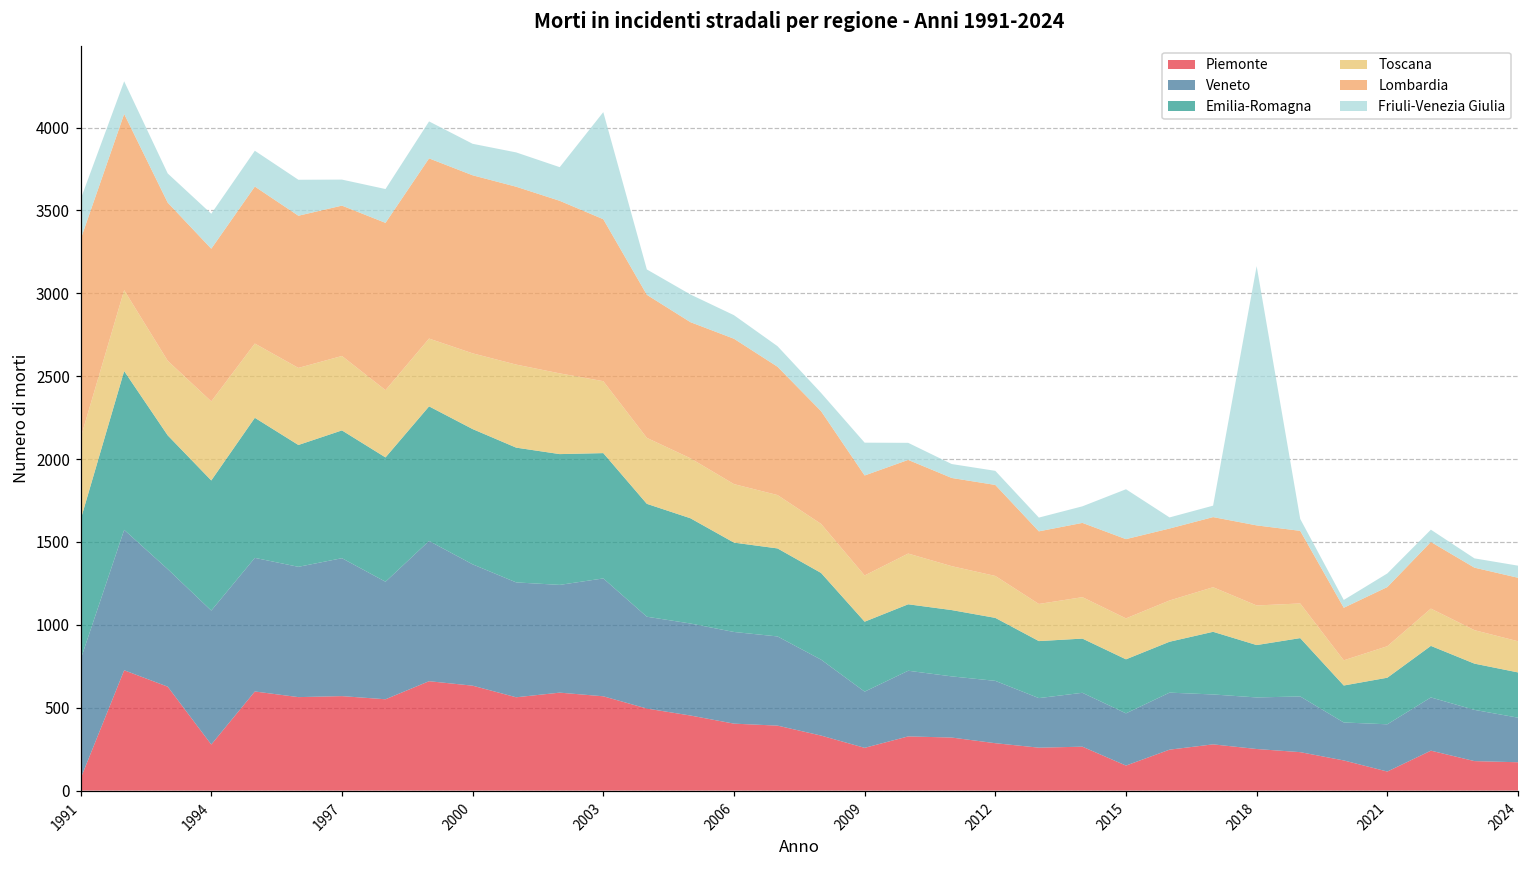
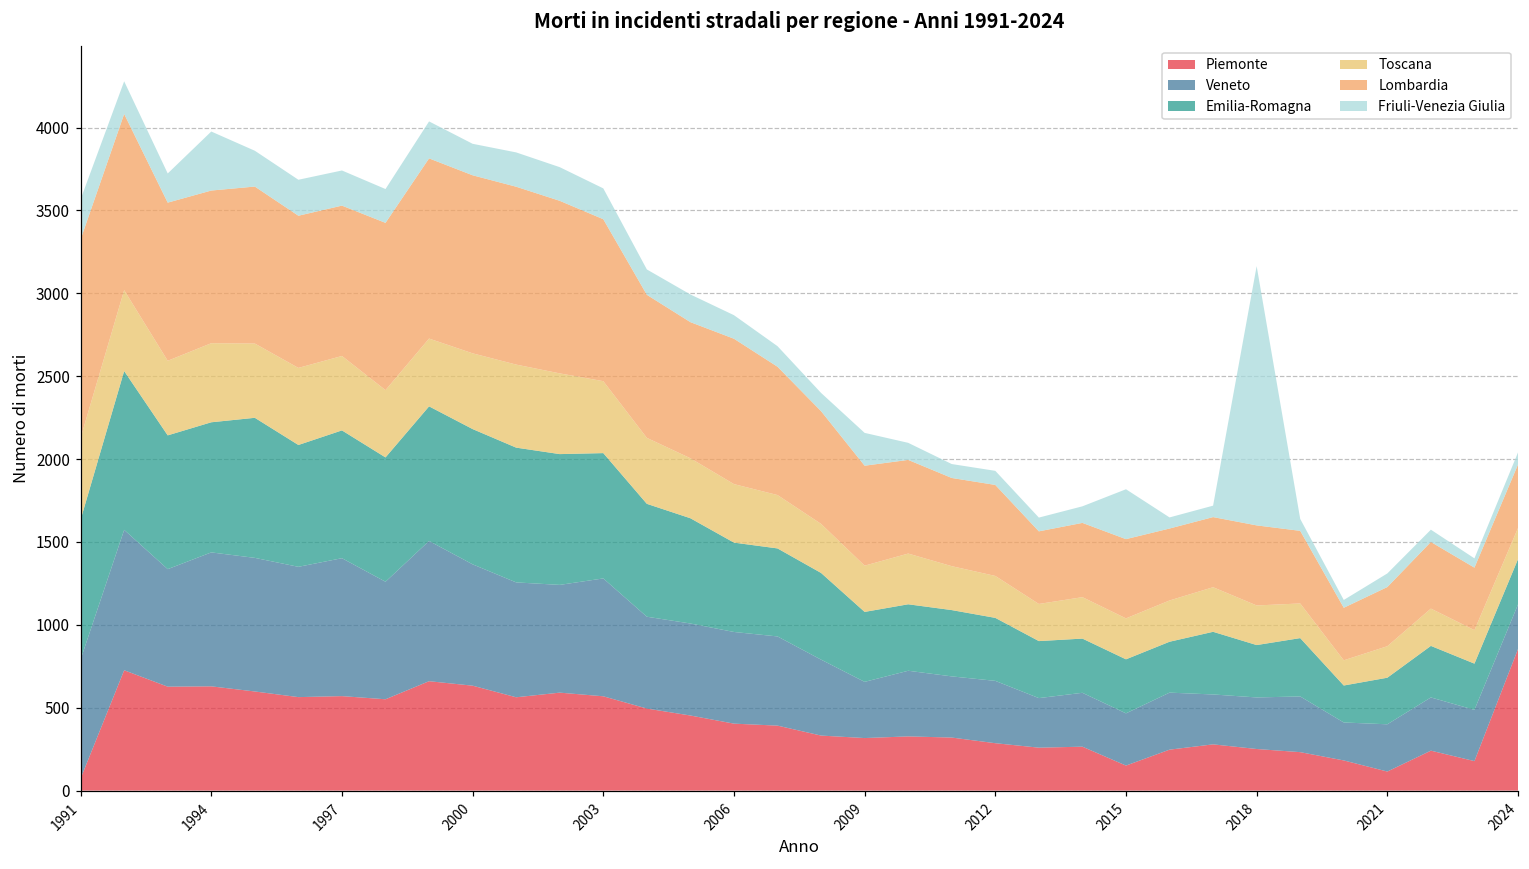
  {
    "Piemonte": {
      "1991": 70,
-     "1994": 280,
+     "1994": 630,
      "1997": 570,
      "2000": 630,
      "2003": 570,
      "2006": 400,
-     "2009": 260,
+     "2009": 320,
      "2012": 290,
      "2015": 150,
      "2018": 250,
      "2021": 120,
-     "2024": 170
+     "2024": 850
    },
    "Friuli-Venezia Giulia": {
      "1991": 240,
-     "1994": 210,
-     "1997": 160,
+     "1994": 360,
+     "1997": 210,
      "2000": 190,
-     "2003": 650,
+     "2003": 190,
      "2006": 140,
      "2009": 200,
      "2012": 90,
      "2015": 300,
      "2018": 1560,
      "2021": 80,
      "2024": 70
    }
  }
